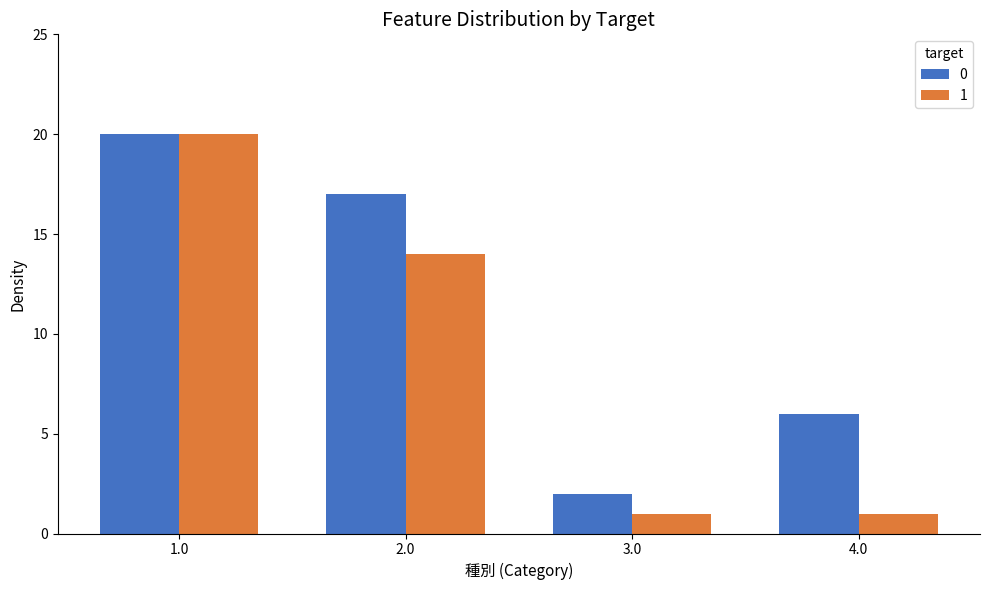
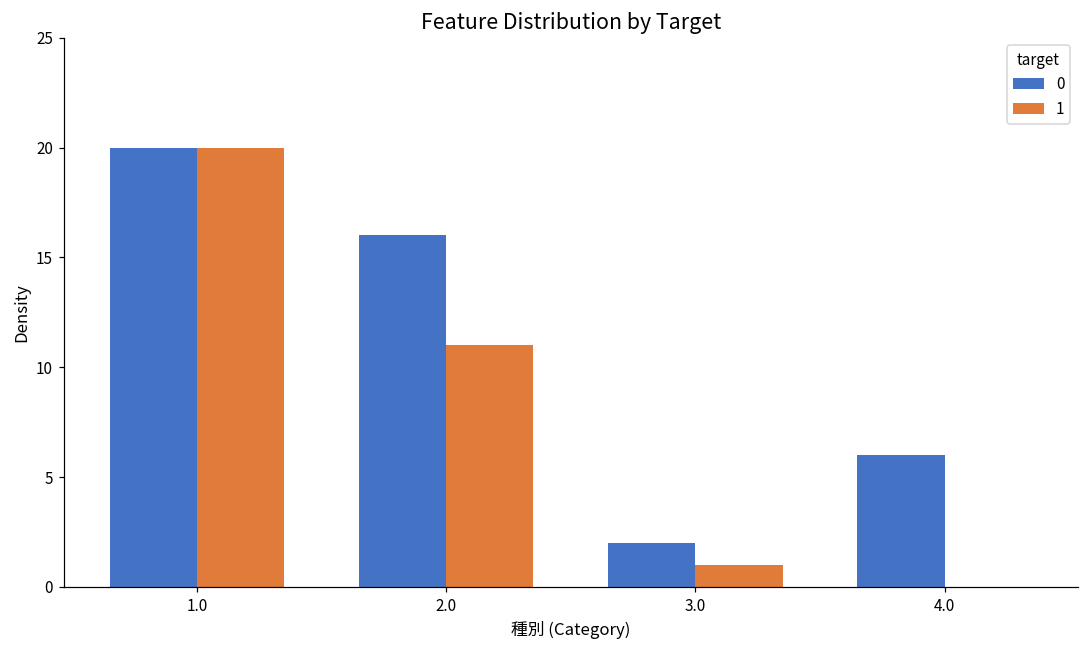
  {
    "0": {
      "1.0": 20,
-     "2.0": 17,
+     "2.0": 16,
      "3.0": 2,
      "4.0": 6
    },
    "1": {
      "1.0": 20,
-     "2.0": 14,
+     "2.0": 11,
      "3.0": 1,
-     "4.0": 1
+     "4.0": 0
    }
  }
